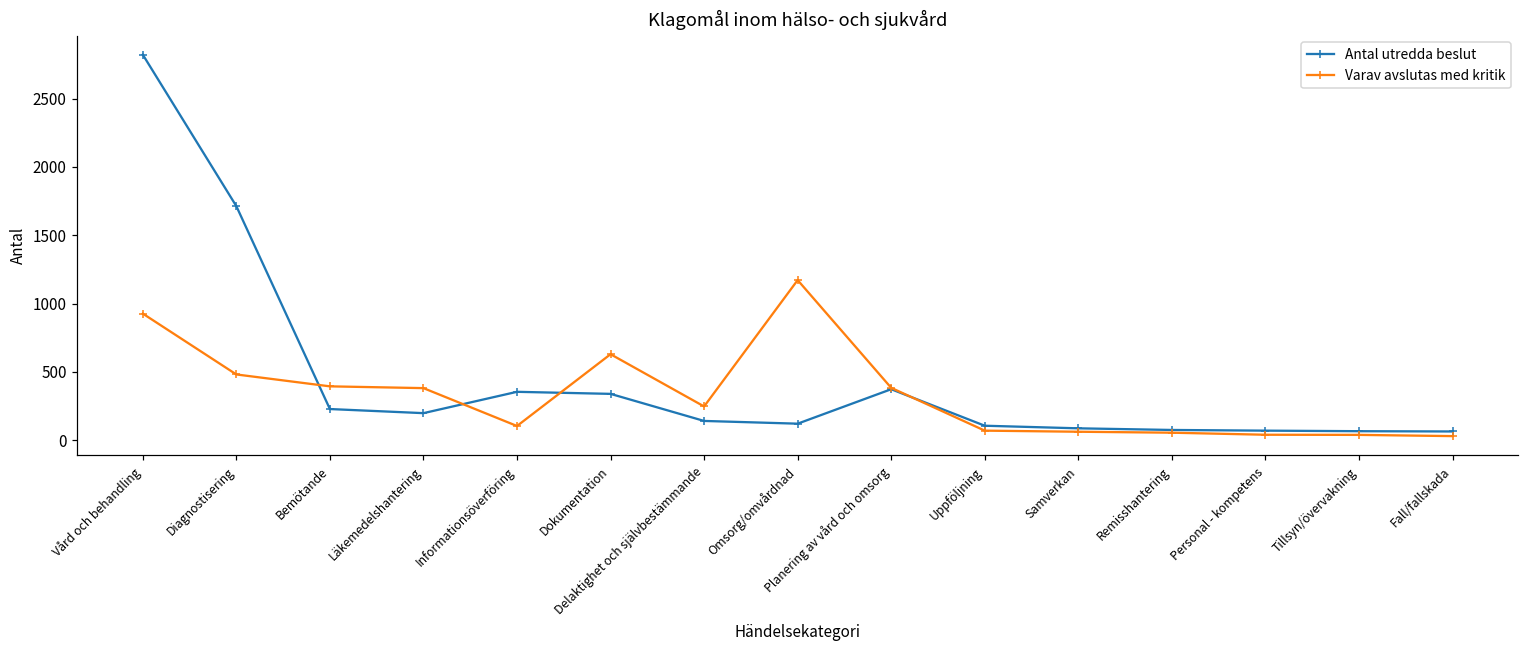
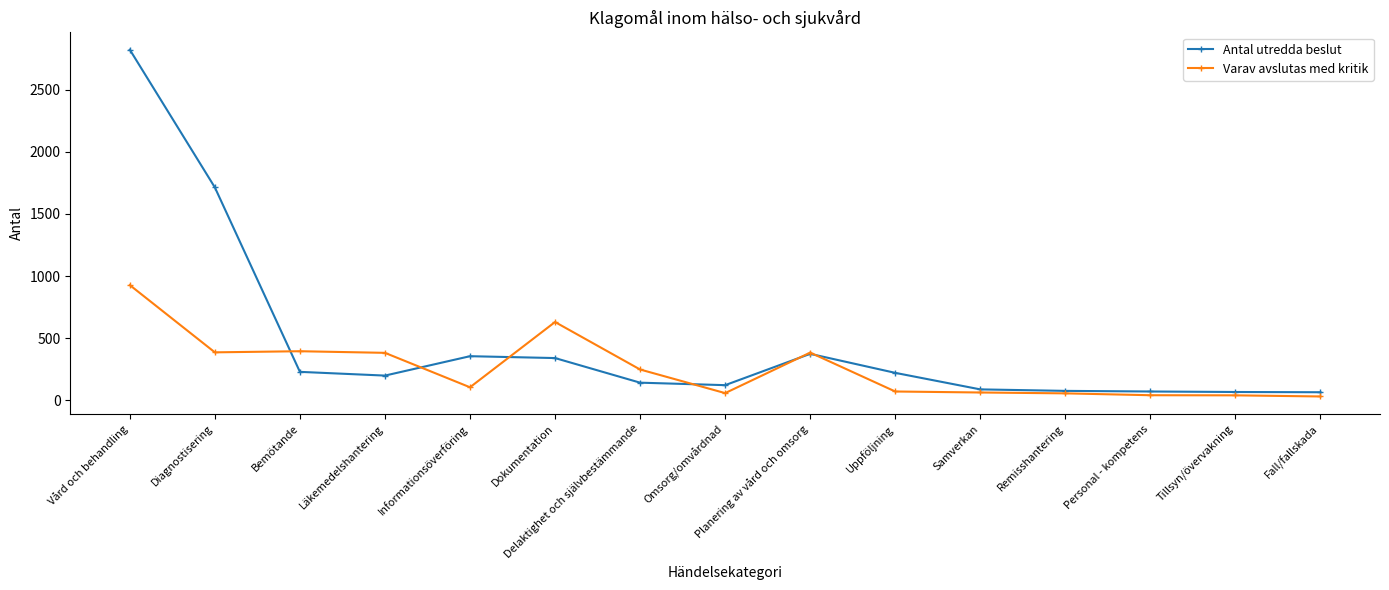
  {
    "Antal utredda beslut": {
      "Vård och behandling": 2820,
      "Diagnostisering": 1710,
      "Bemötande": 230,
      "Läkemedelshantering": 200,
      "Informationsöverföring": 360,
      "Dokumentation": 340,
      "Delaktighet och självbestämmande": 140,
      "Omsorg/omvårdnad": 120,
-     "Uppföljning": 110,
+     "Uppföljning": 220,
      "Samverkan": 90,
      "Personal - kompetens": 70,
      "Tillsyn/övervakning": 70,
      "Fall/fallskada": 70
    },
    "Varav avslutas med kritik": {
      "Vård och behandling": 930,
-     "Diagnostisering": 480,
+     "Diagnostisering": 390,
      "Bemötande": 400,
      "Läkemedelshantering": 380,
      "Informationsöverföring": 110,
      "Dokumentation": 630,
      "Delaktighet och självbestämmande": 250,
-     "Omsorg/omvårdnad": 1170,
+     "Omsorg/omvårdnad": 60,
      "Uppföljning": 70,
      "Samverkan": 60,
      "Personal - kompetens": 40,
      "Tillsyn/övervakning": 40,
      "Fall/fallskada": 30
    }
  }
